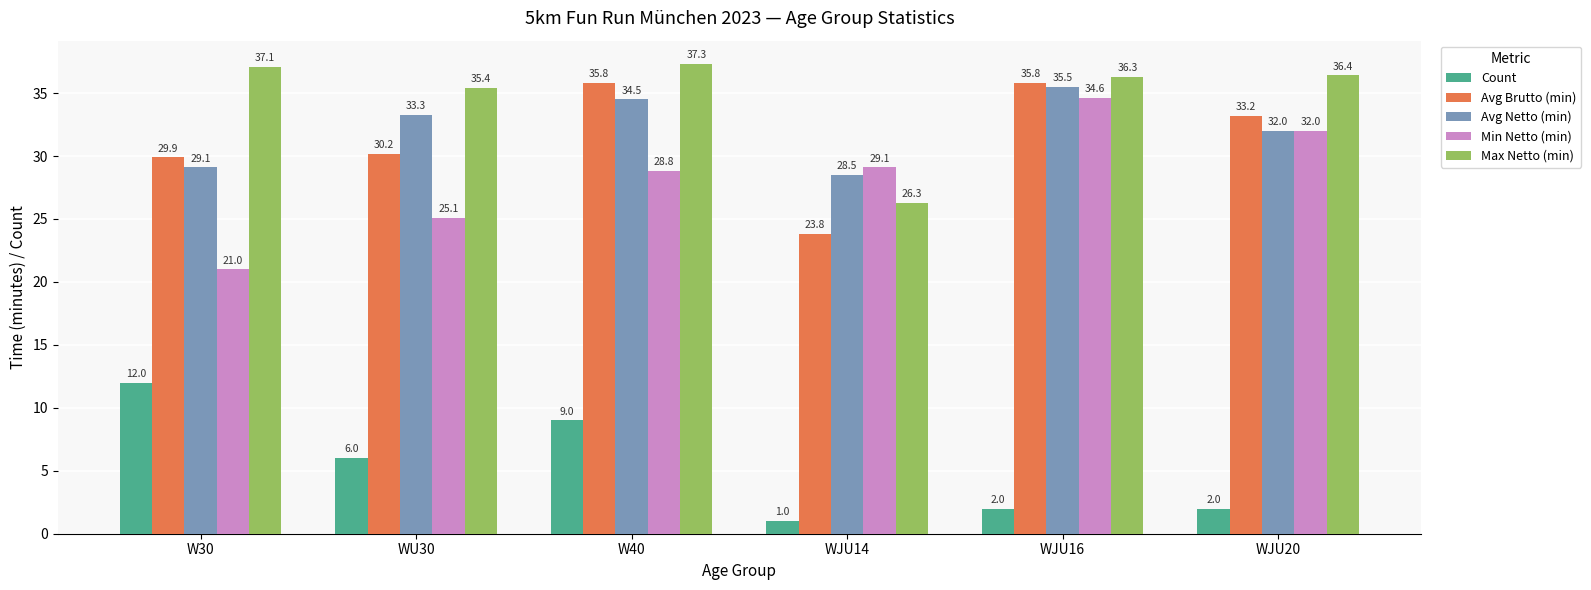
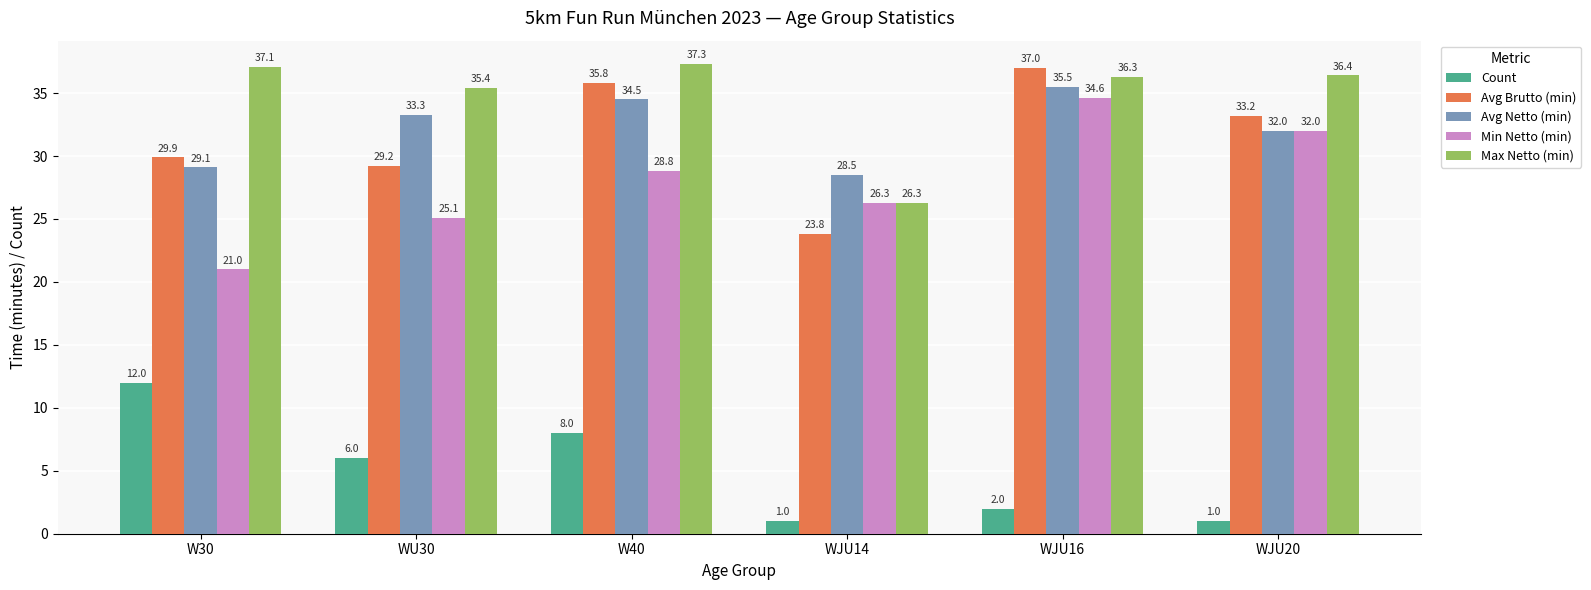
  {
    "Count": {
      "W30": 12.0,
      "WU30": 6.0,
-     "W40": 9.0,
+     "W40": 8.0,
      "WJU14": 1.0,
      "WJU16": 2.0,
-     "WJU20": 2.0
+     "WJU20": 1.0
    },
    "Avg Brutto (min)": {
      "W30": 29.9,
-     "WU30": 30.2,
+     "WU30": 29.2,
      "W40": 35.8,
      "WJU14": 23.8,
-     "WJU16": 35.8,
+     "WJU16": 37.0,
      "WJU20": 33.2
    },
    "Avg Netto (min)": {
      "W30": 29.1,
      "WU30": 33.3,
      "W40": 34.5,
      "WJU14": 28.5,
      "WJU16": 35.5,
      "WJU20": 32.0
    },
    "Min Netto (min)": {
      "W30": 21.0,
      "WU30": 25.1,
      "W40": 28.8,
-     "WJU14": 29.1,
+     "WJU14": 26.3,
      "WJU16": 34.6,
      "WJU20": 32.0
    },
    "Max Netto (min)": {
      "W30": 37.1,
      "WU30": 35.4,
      "W40": 37.3,
      "WJU14": 26.3,
      "WJU16": 36.3,
      "WJU20": 36.4
    }
  }
